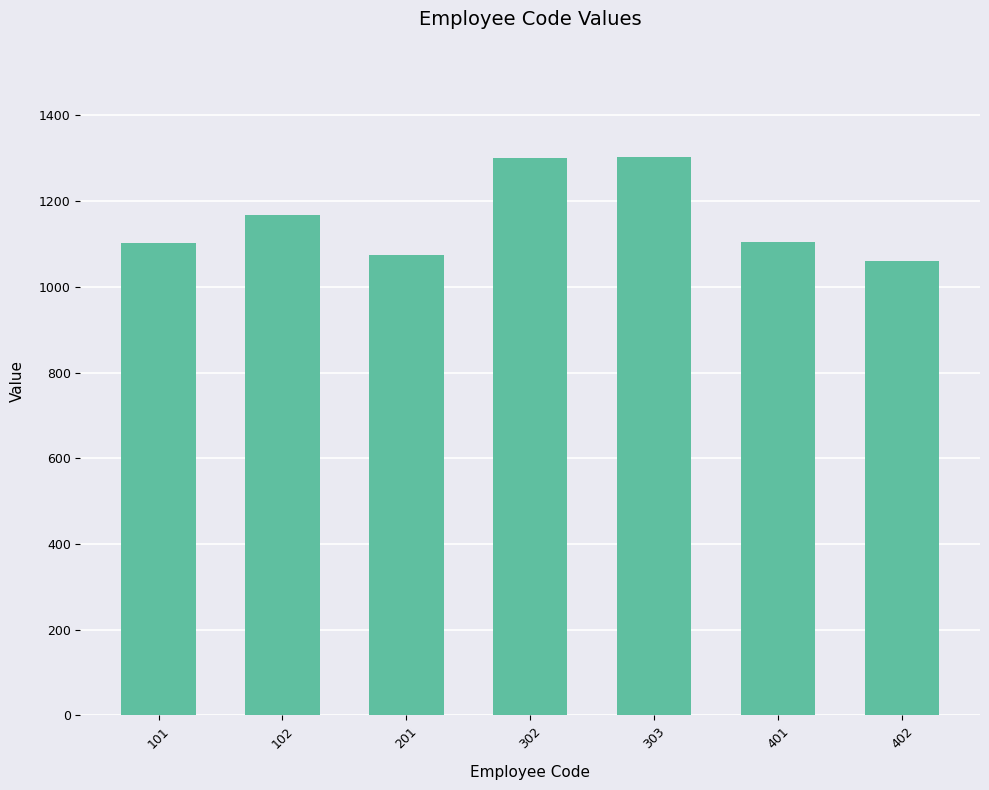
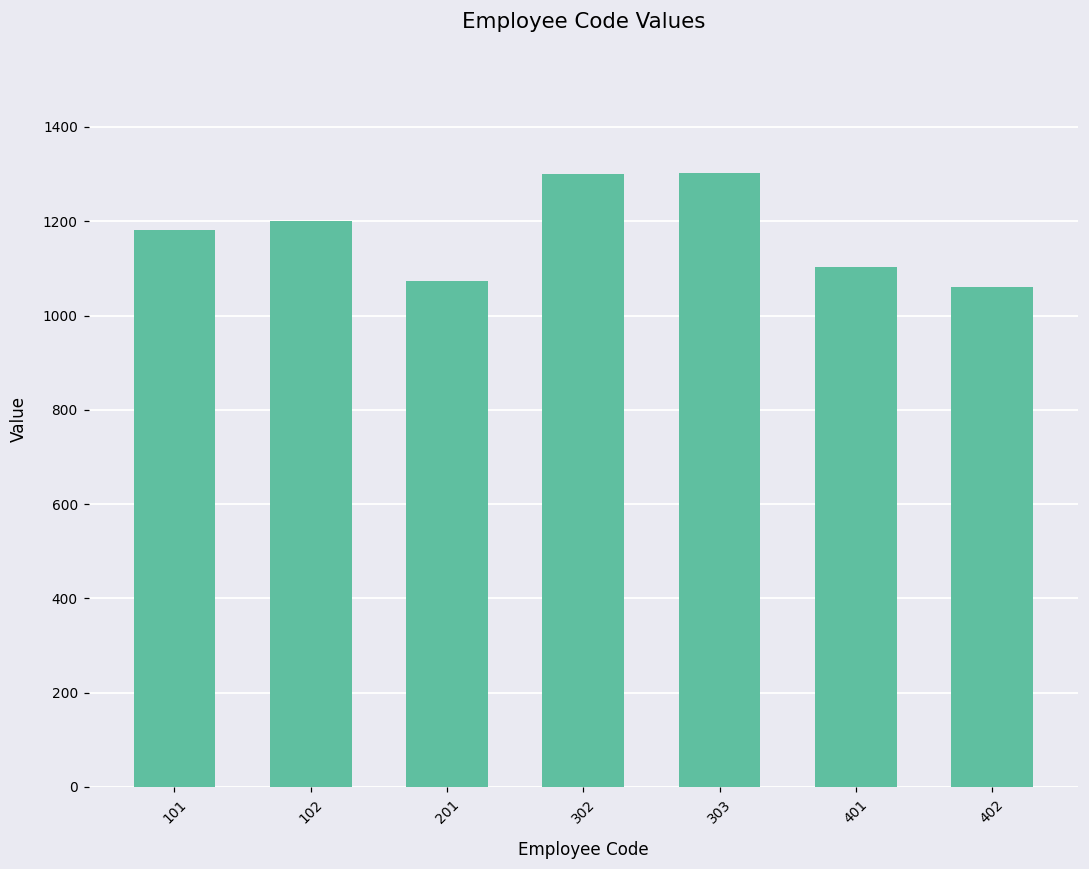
  {
-   "101": 1100,
-   "102": 1170,
+   "101": 1180,
+   "102": 1200,
    "201": 1070,
    "302": 1300,
    "303": 1300,
    "401": 1100,
    "402": 1060
  }
